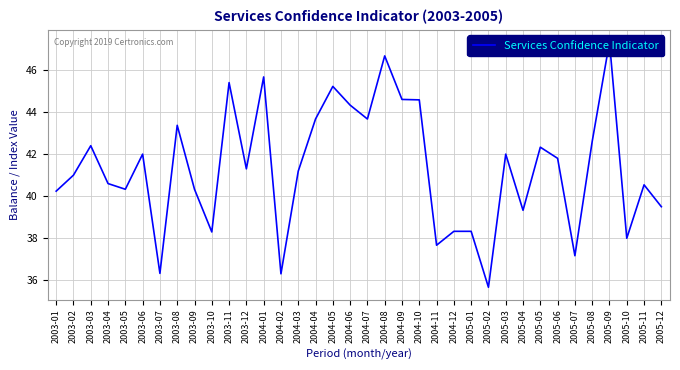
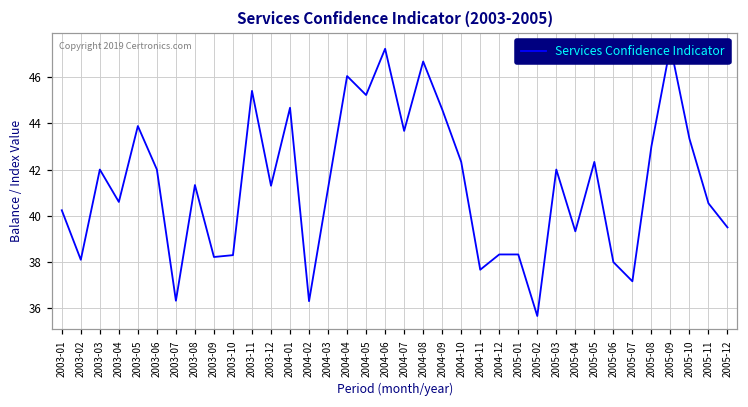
  {
    "2003-01": 40.2,
-   "2003-02": 41.0,
-   "2003-03": 42.4,
+   "2003-02": 38.1,
+   "2003-03": 42.0,
    "2003-04": 40.6,
-   "2003-05": 40.3,
+   "2003-05": 43.9,
    "2003-06": 42.0,
    "2003-07": 36.3,
-   "2003-08": 43.4,
-   "2003-09": 40.3,
+   "2003-08": 41.3,
+   "2003-09": 38.2,
    "2003-10": 38.3,
    "2003-11": 45.4,
    "2003-12": 41.3,
-   "2004-01": 45.7,
+   "2004-01": 44.7,
    "2004-02": 36.3,
    "2004-03": 41.2,
-   "2004-04": 43.7,
+   "2004-04": 46.0,
    "2004-05": 45.2,
-   "2004-06": 44.3,
+   "2004-06": 47.2,
    "2004-07": 43.7,
    "2004-08": 46.7,
    "2004-09": 44.6,
-   "2004-10": 44.6,
+   "2004-10": 42.3,
    "2004-11": 37.7,
    "2004-12": 38.3,
    "2005-01": 38.3,
    "2005-02": 35.7,
    "2005-03": 42.0,
    "2005-04": 39.3,
    "2005-05": 42.3,
-   "2005-06": 41.8,
+   "2005-06": 38.0,
    "2005-07": 37.2,
-   "2005-08": 42.6,
-   "2005-10": 38.0,
+   "2005-08": 43.0,
+   "2005-10": 43.3,
    "2005-11": 40.5,
    "2005-12": 39.5
  }
